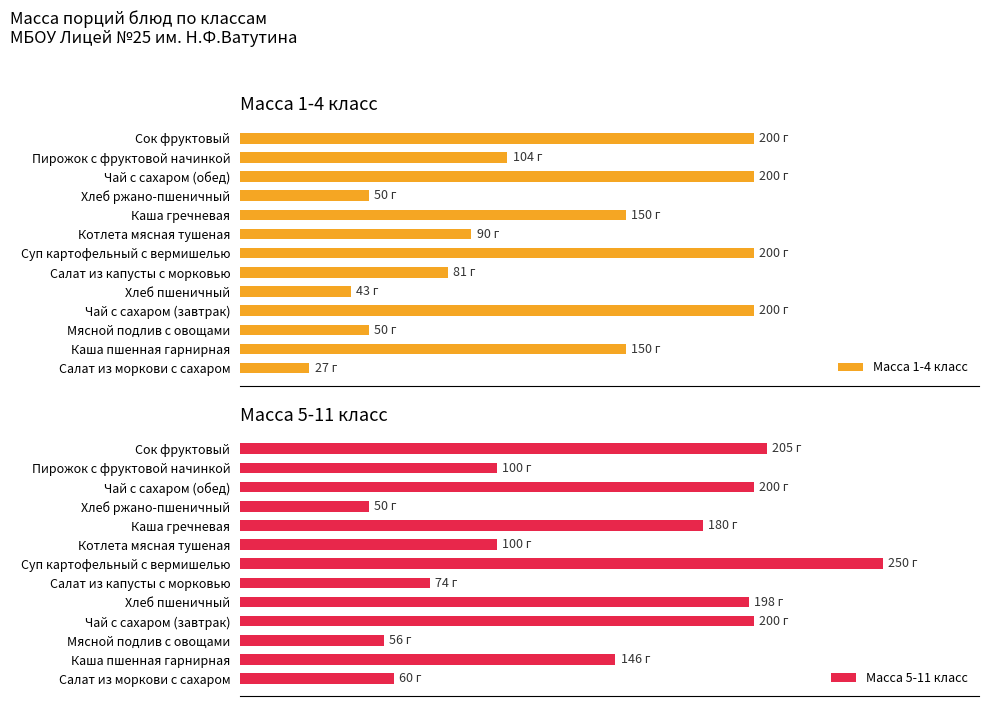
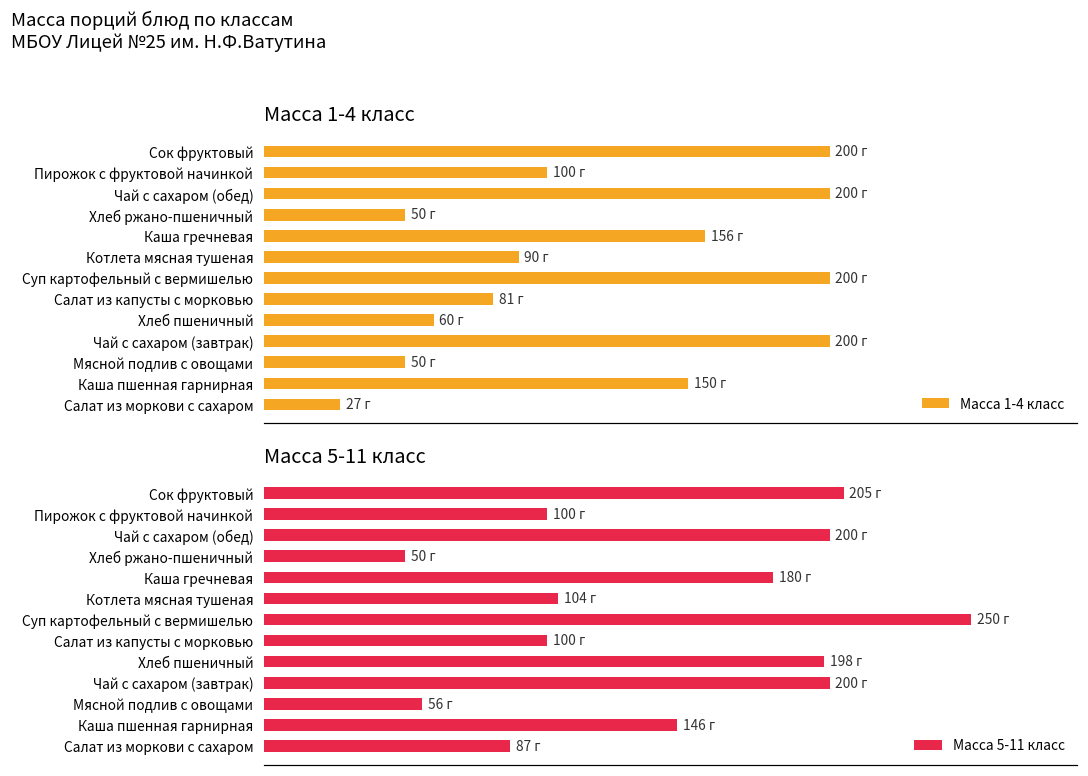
  {
    "Масса 1-4 класс": {
      "Сок фруктовый": 200,
-     "Пирожок с фруктовой начинкой": 104,
+     "Пирожок с фруктовой начинкой": 100,
      "Чай с сахаром (обед)": 200,
      "Хлеб ржано-пшеничный": 50,
-     "Каша гречневая": 150,
+     "Каша гречневая": 156,
      "Котлета мясная тушеная": 90,
      "Суп картофельный с вермишелью": 200,
      "Салат из капусты с морковью": 81,
-     "Хлеб пшеничный": 43,
+     "Хлеб пшеничный": 60,
      "Чай с сахаром (завтрак)": 200,
      "Мясной подлив с овощами": 50,
      "Каша пшенная гарнирная": 150,
      "Салат из моркови с сахаром": 27
    },
    "Масса 5-11 класс": {
      "Сок фруктовый": 205,
      "Пирожок с фруктовой начинкой": 100,
      "Чай с сахаром (обед)": 200,
      "Хлеб ржано-пшеничный": 50,
      "Каша гречневая": 180,
-     "Котлета мясная тушеная": 100,
+     "Котлета мясная тушеная": 104,
      "Суп картофельный с вермишелью": 250,
-     "Салат из капусты с морковью": 74,
+     "Салат из капусты с морковью": 100,
      "Хлеб пшеничный": 198,
      "Чай с сахаром (завтрак)": 200,
      "Мясной подлив с овощами": 56,
      "Каша пшенная гарнирная": 146,
-     "Салат из моркови с сахаром": 60
+     "Салат из моркови с сахаром": 87
    }
  }
